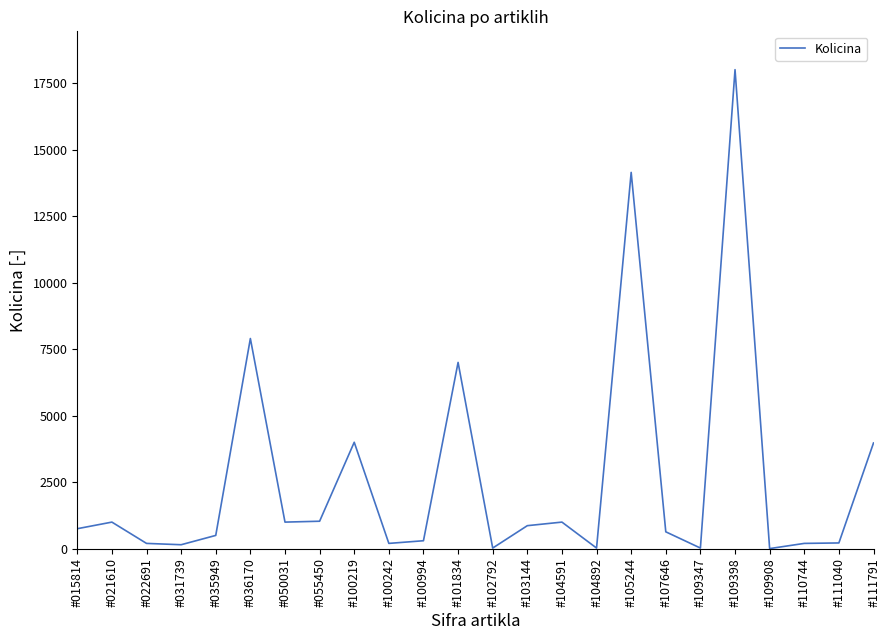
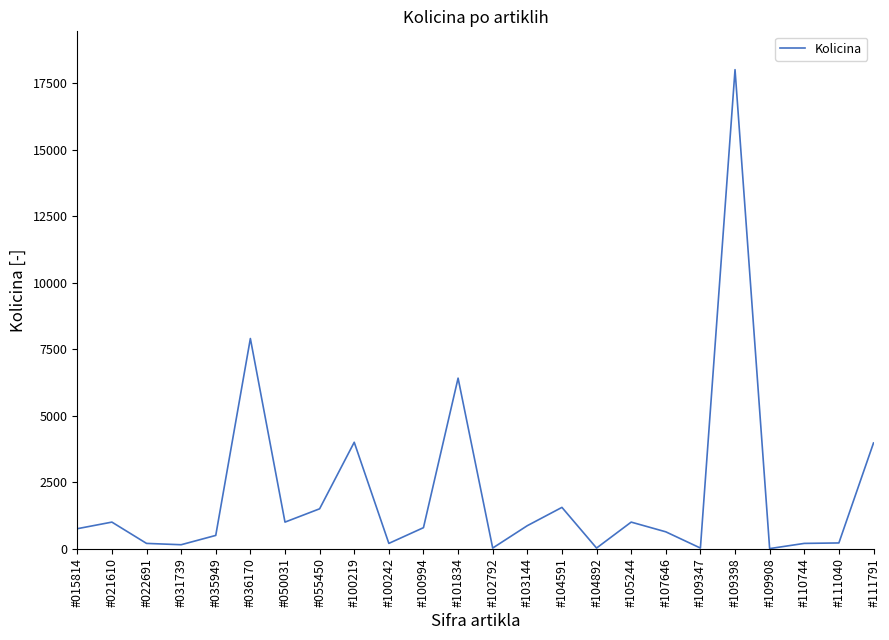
  {
    "#015814": 800,
    "#021610": 1000,
    "#022691": 200,
    "#031739": 200,
    "#035949": 500,
    "#036170": 7900,
    "#050031": 1000,
-   "#055450": 1000,
+   "#055450": 1500,
    "#100219": 4000,
    "#100242": 200,
-   "#100994": 300,
-   "#101834": 7000,
+   "#100994": 800,
+   "#101834": 6400,
    "#102792": 0,
    "#103144": 900,
-   "#104591": 1000,
+   "#104591": 1600,
    "#104892": 0,
-   "#105244": 14100,
+   "#105244": 1000,
    "#107646": 600,
    "#109347": 0,
    "#109398": 18000,
    "#109908": 0,
    "#110744": 200,
    "#111040": 200,
    "#111791": 4000
  }
